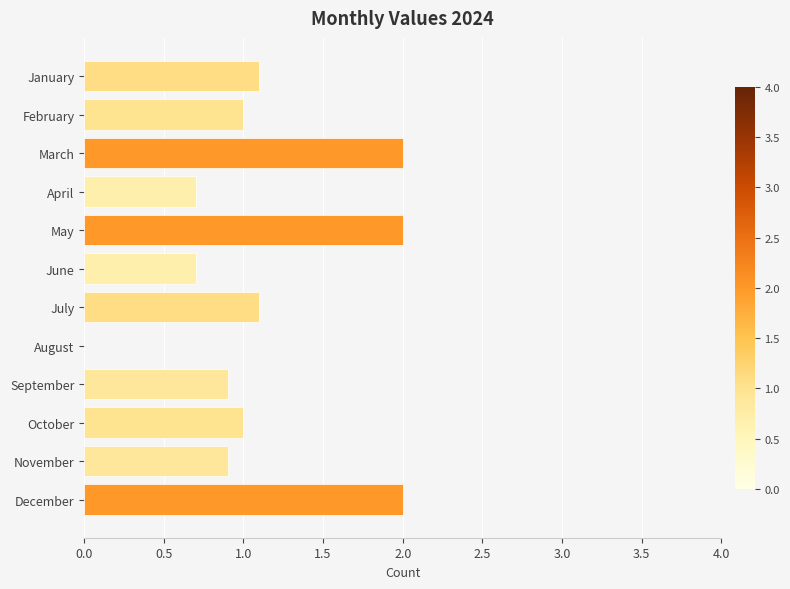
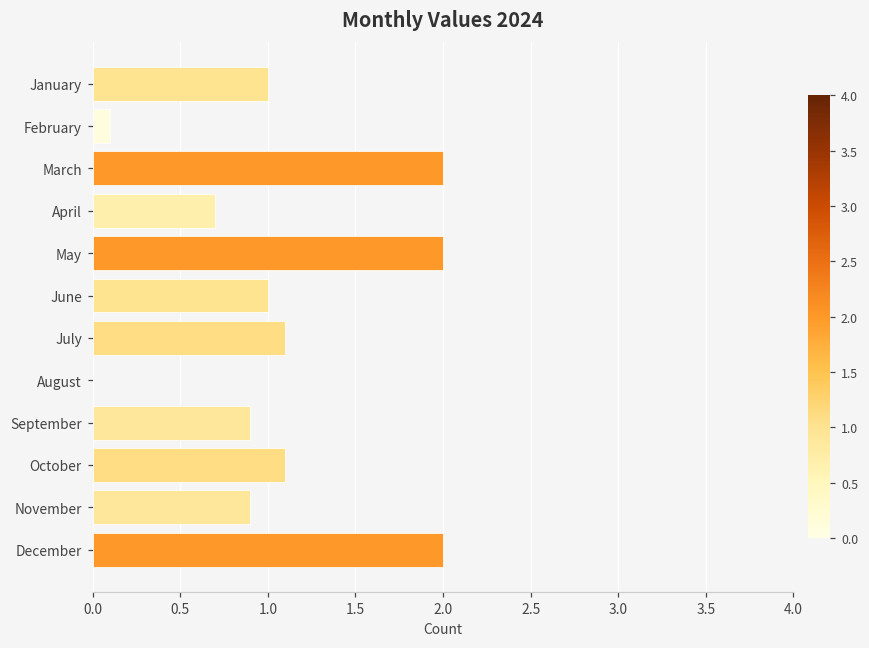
  {
-   "January": 1.1,
-   "February": 1.0,
+   "January": 1.0,
+   "February": 0.1,
    "March": 2.0,
    "April": 0.7,
    "May": 2.0,
-   "June": 0.7,
+   "June": 1.0,
    "July": 1.1,
    "August": 0.0,
    "September": 0.9,
-   "October": 1.0,
+   "October": 1.1,
    "November": 0.9,
    "December": 2.0
  }
